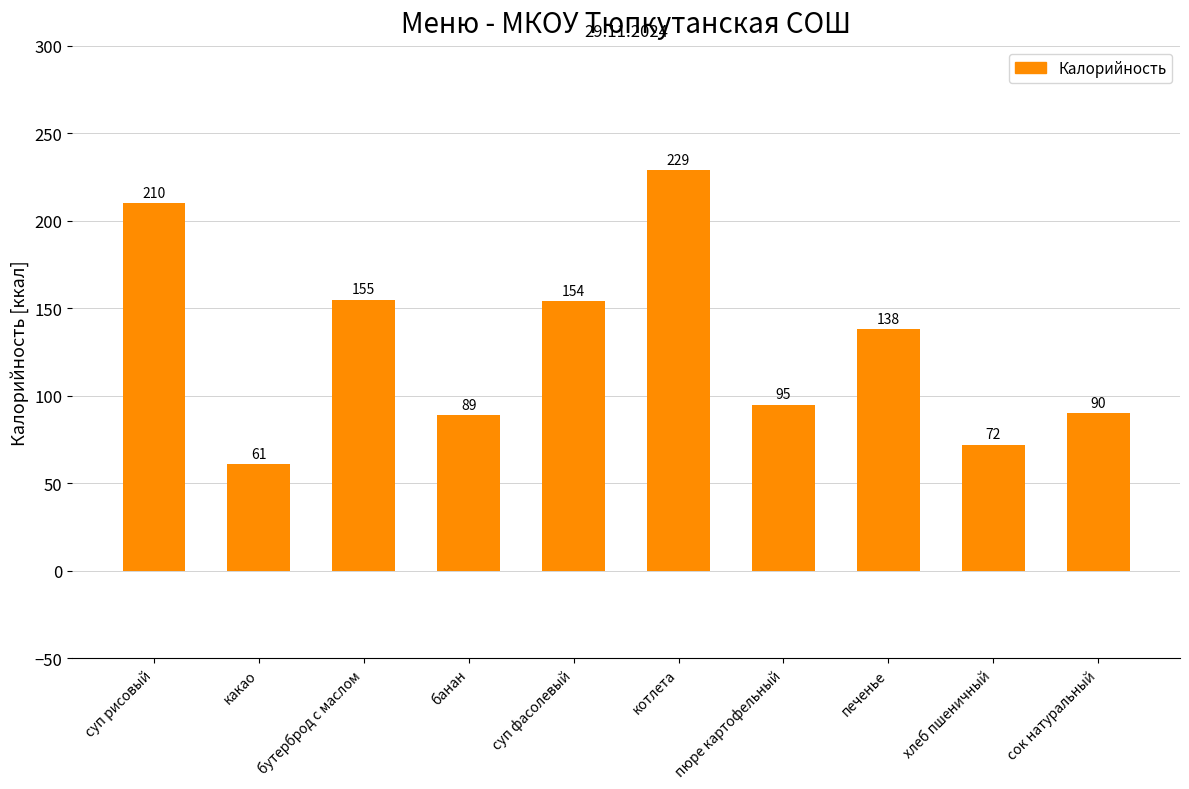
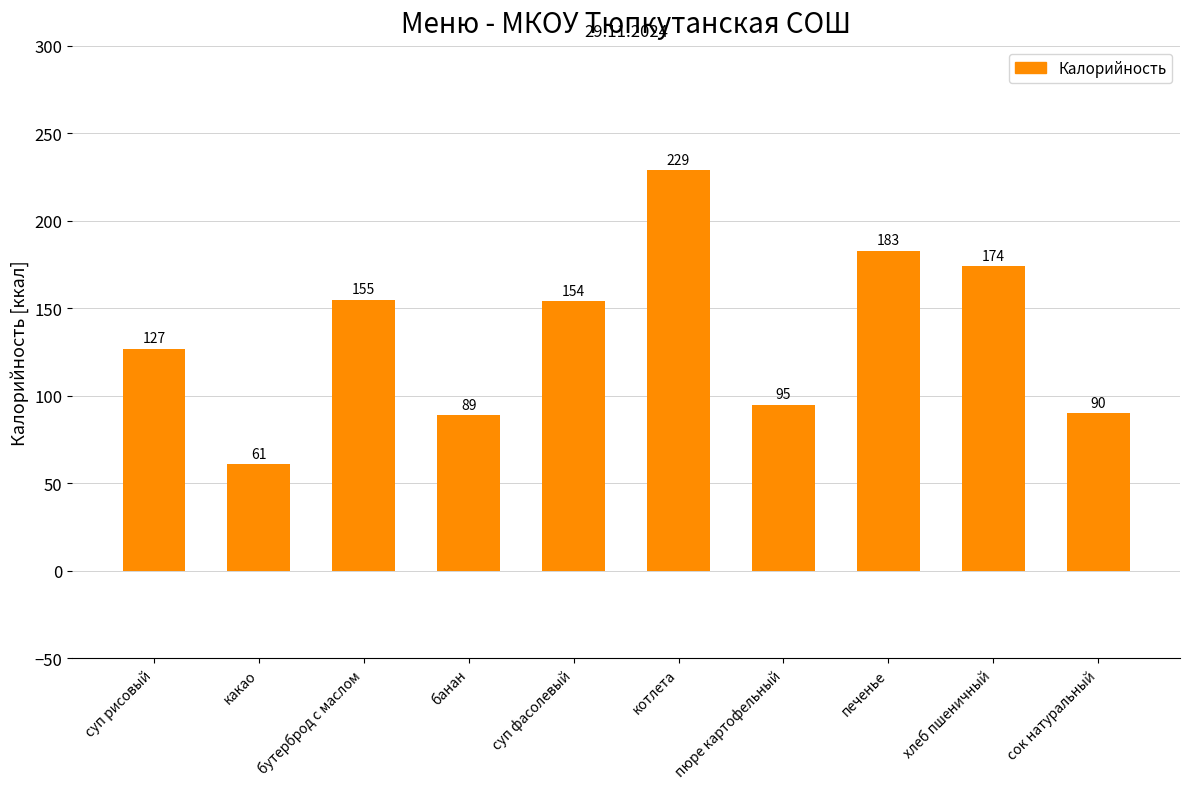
  {
-   "суп рисовый": 210,
+   "суп рисовый": 127,
    "какао": 61,
    "бутерброд с маслом": 155,
    "банан": 89,
    "суп фасолевый": 154,
    "котлета": 229,
    "пюре картофельный": 95,
-   "печенье": 138,
-   "хлеб пшеничный": 72,
+   "печенье": 183,
+   "хлеб пшеничный": 174,
    "сок натуральный": 90
  }
